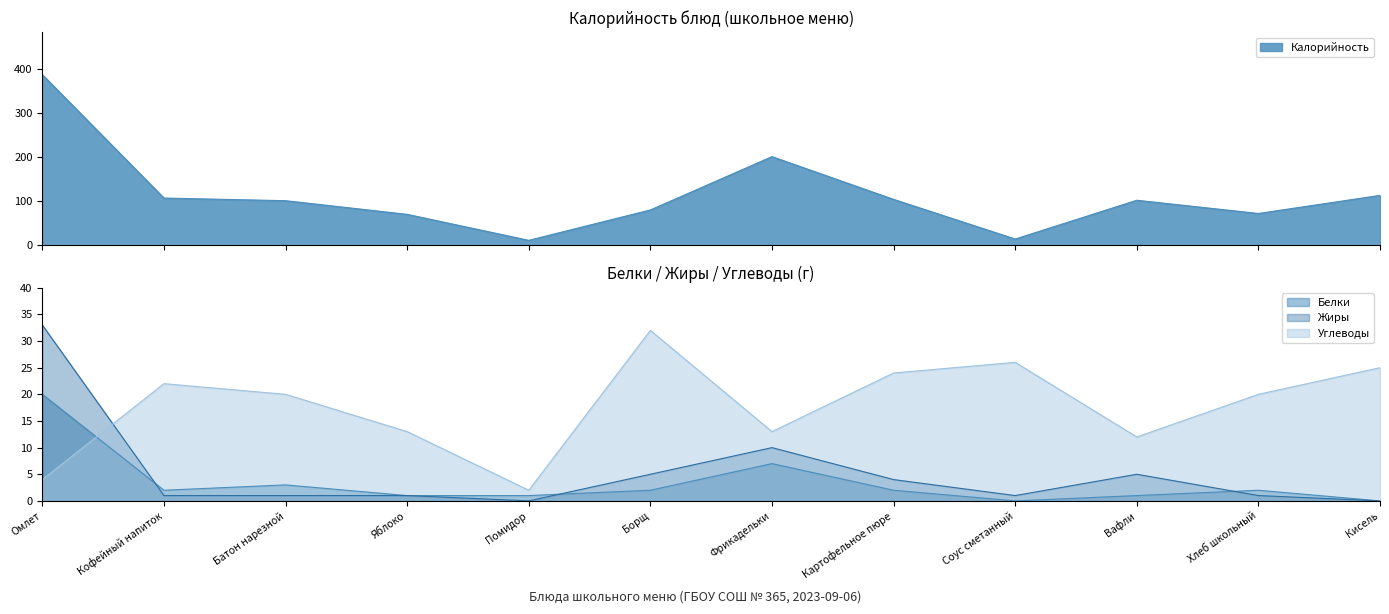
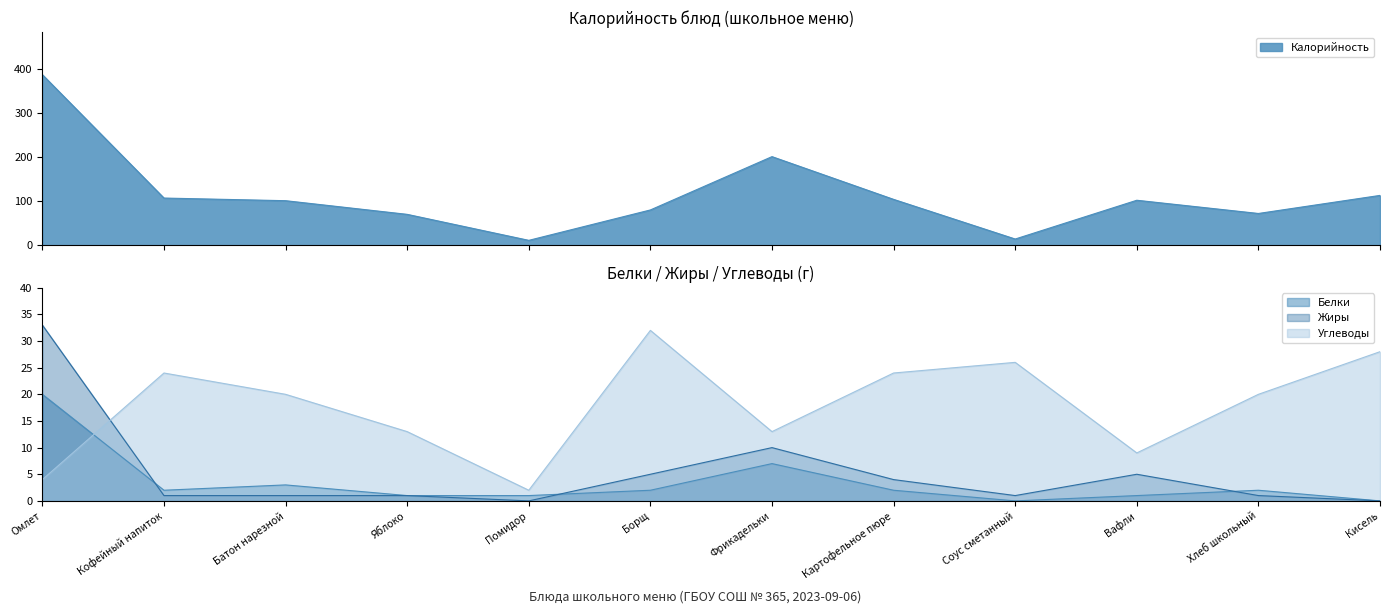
  {
    "Белки / Жиры / Углеводы (г)": {
      "Углеводы": {
        "Омлет": 4,
-       "Кофейный напиток": 22,
+       "Кофейный напиток": 24,
        "Батон нарезной": 20,
        "Яблоко": 13,
        "Помидор": 2,
        "Борщ": 32,
        "Фрикадельки": 13,
        "Картофельное пюре": 24,
        "Соус сметанный": 26,
-       "Вафли": 12,
+       "Вафли": 9,
        "Хлеб школьный": 20,
-       "Кисель": 25
+       "Кисель": 28
      }
    }
  }
